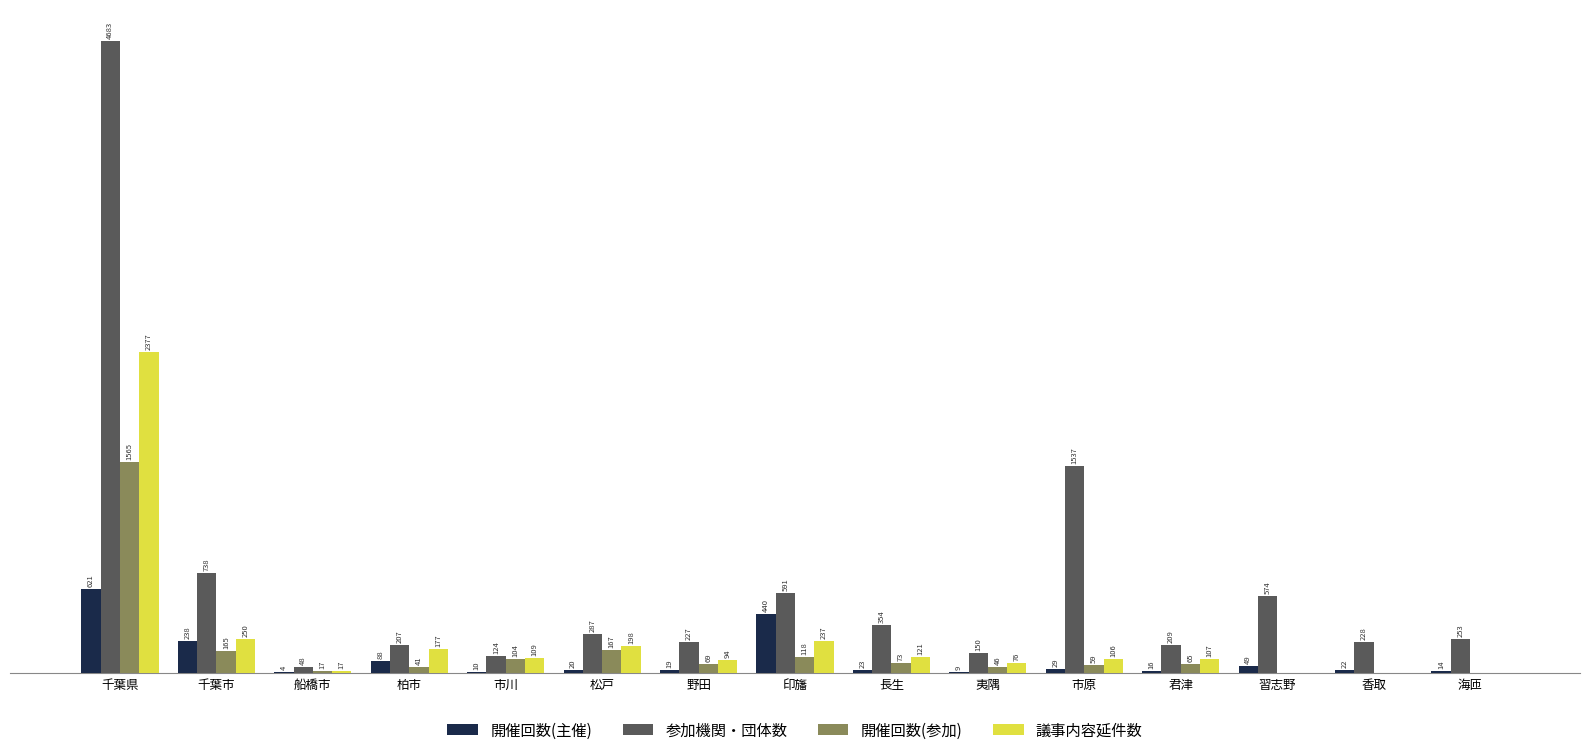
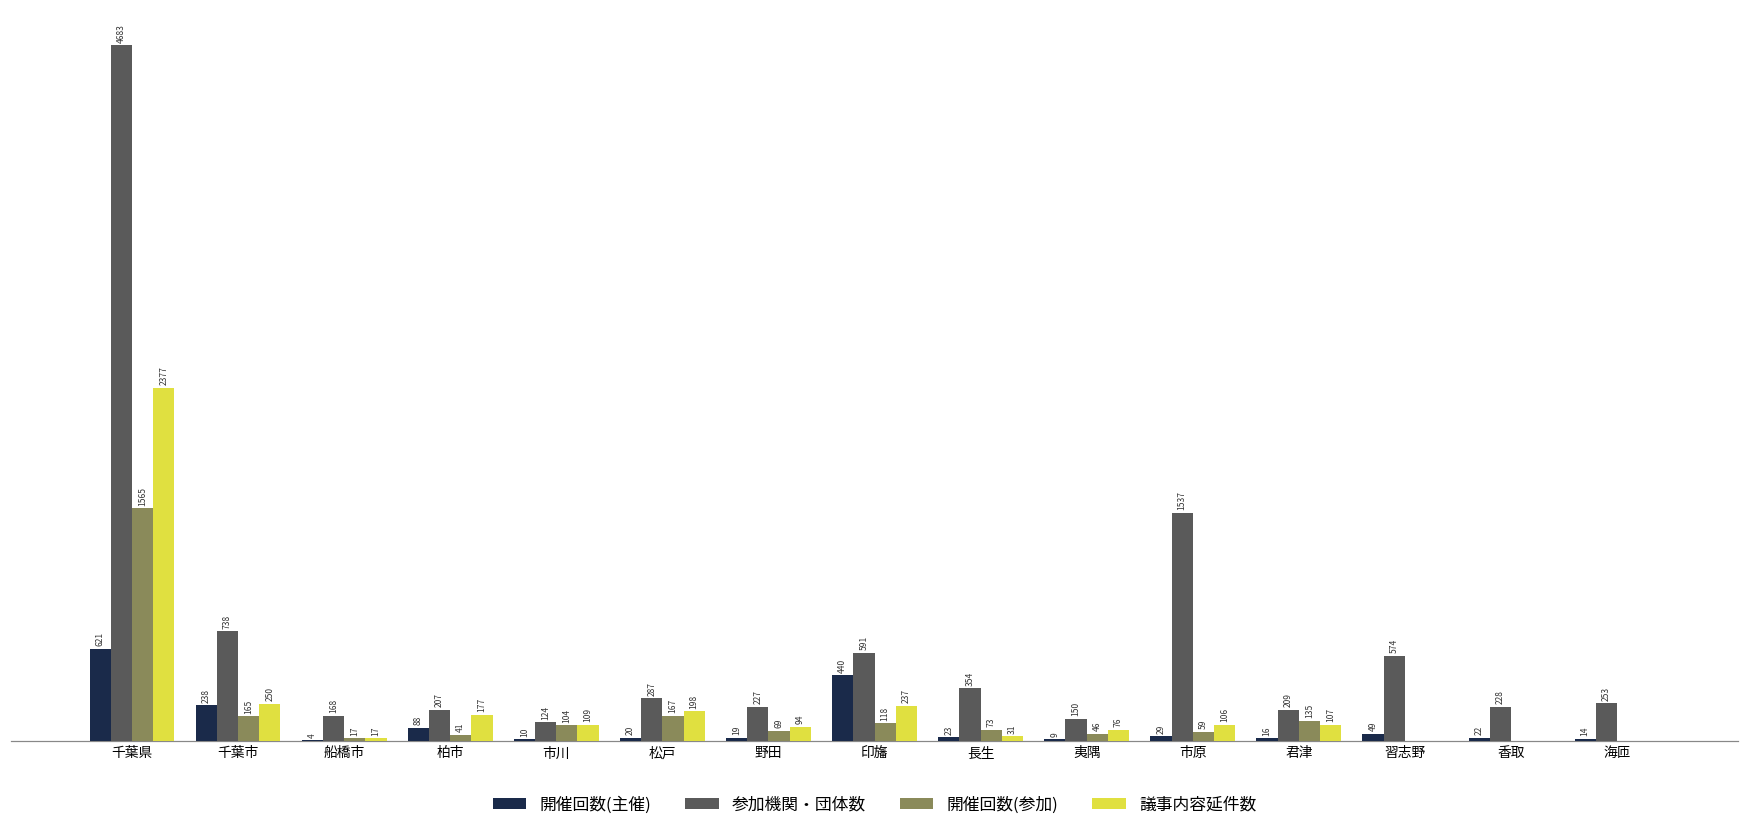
  {
    "開催回数(主催)": {
      "千葉県": 621,
      "千葉市": 238,
      "船橋市": 4,
      "柏市": 88,
      "市川": 10,
      "松戸": 20,
      "野田": 19,
      "印旛": 440,
      "長生": 23,
      "夷隅": 9,
      "市原": 29,
      "君津": 16,
      "習志野": 49,
      "香取": 22,
      "海匝": 14
    },
    "参加機関・団体数": {
      "千葉県": 4683,
      "千葉市": 738,
-     "船橋市": 48,
+     "船橋市": 168,
      "柏市": 207,
      "市川": 124,
      "松戸": 287,
      "野田": 227,
      "印旛": 591,
      "長生": 354,
      "夷隅": 150,
      "市原": 1537,
      "君津": 209,
      "習志野": 574,
      "香取": 228,
      "海匝": 253
    },
    "開催回数(参加)": {
      "千葉県": 1565,
      "千葉市": 165,
      "船橋市": 17,
      "柏市": 41,
      "市川": 104,
      "松戸": 167,
      "野田": 69,
      "印旛": 118,
      "長生": 73,
      "夷隅": 46,
      "市原": 59,
-     "君津": 65
+     "君津": 135
    },
    "議事内容延件数": {
      "千葉県": 2377,
      "千葉市": 250,
      "船橋市": 17,
      "柏市": 177,
      "市川": 109,
      "松戸": 198,
      "野田": 94,
      "印旛": 237,
-     "長生": 121,
+     "長生": 31,
      "夷隅": 76,
      "市原": 106,
      "君津": 107
    }
  }
